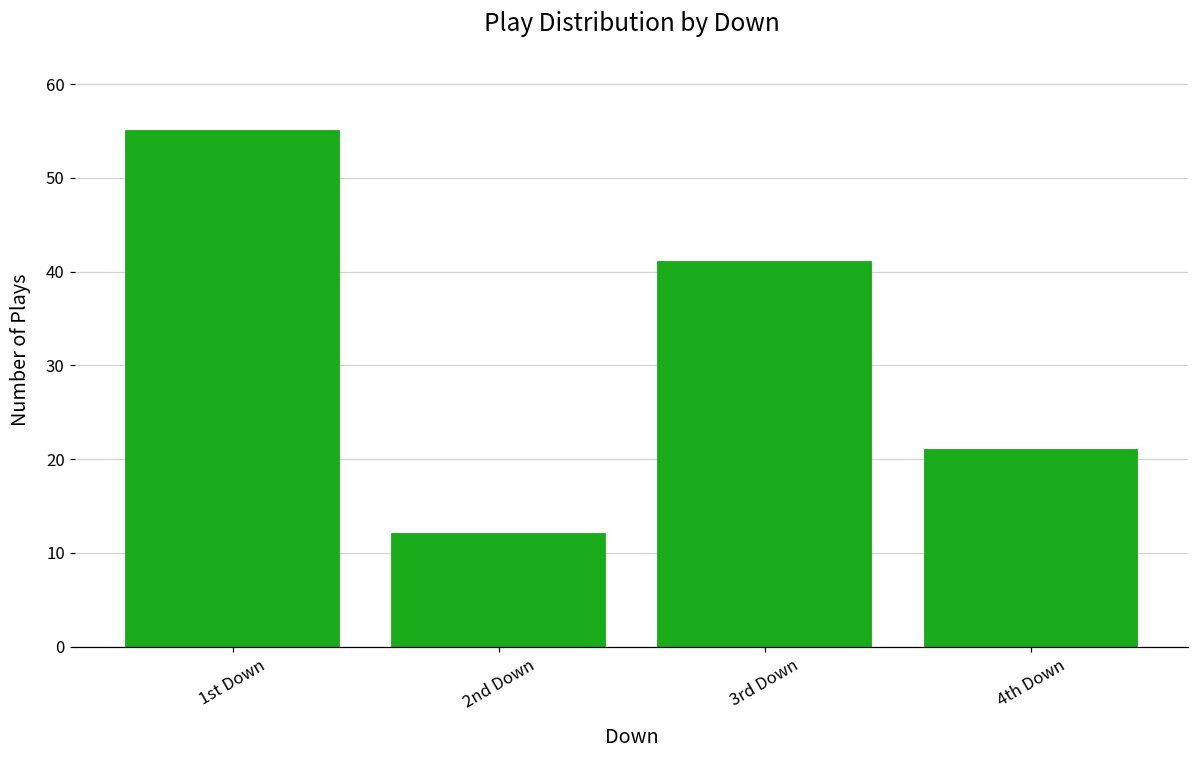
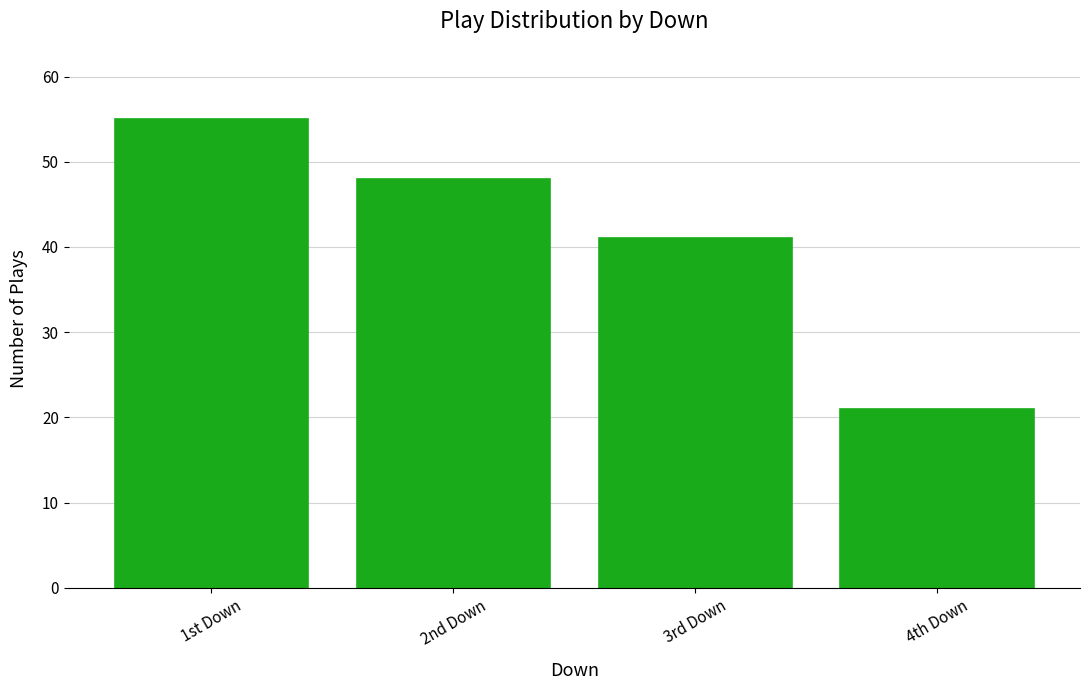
  {
    "1st Down": 55,
-   "2nd Down": 12,
+   "2nd Down": 48,
    "3rd Down": 41,
    "4th Down": 21
  }
